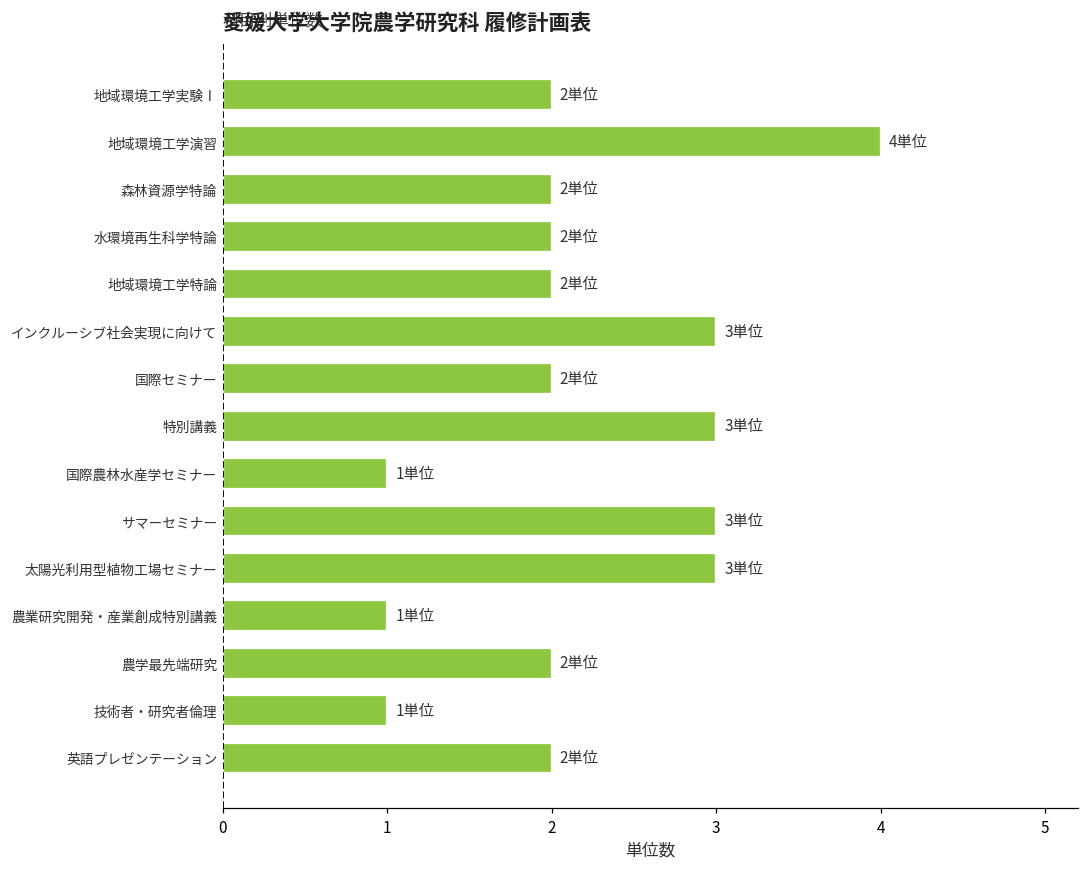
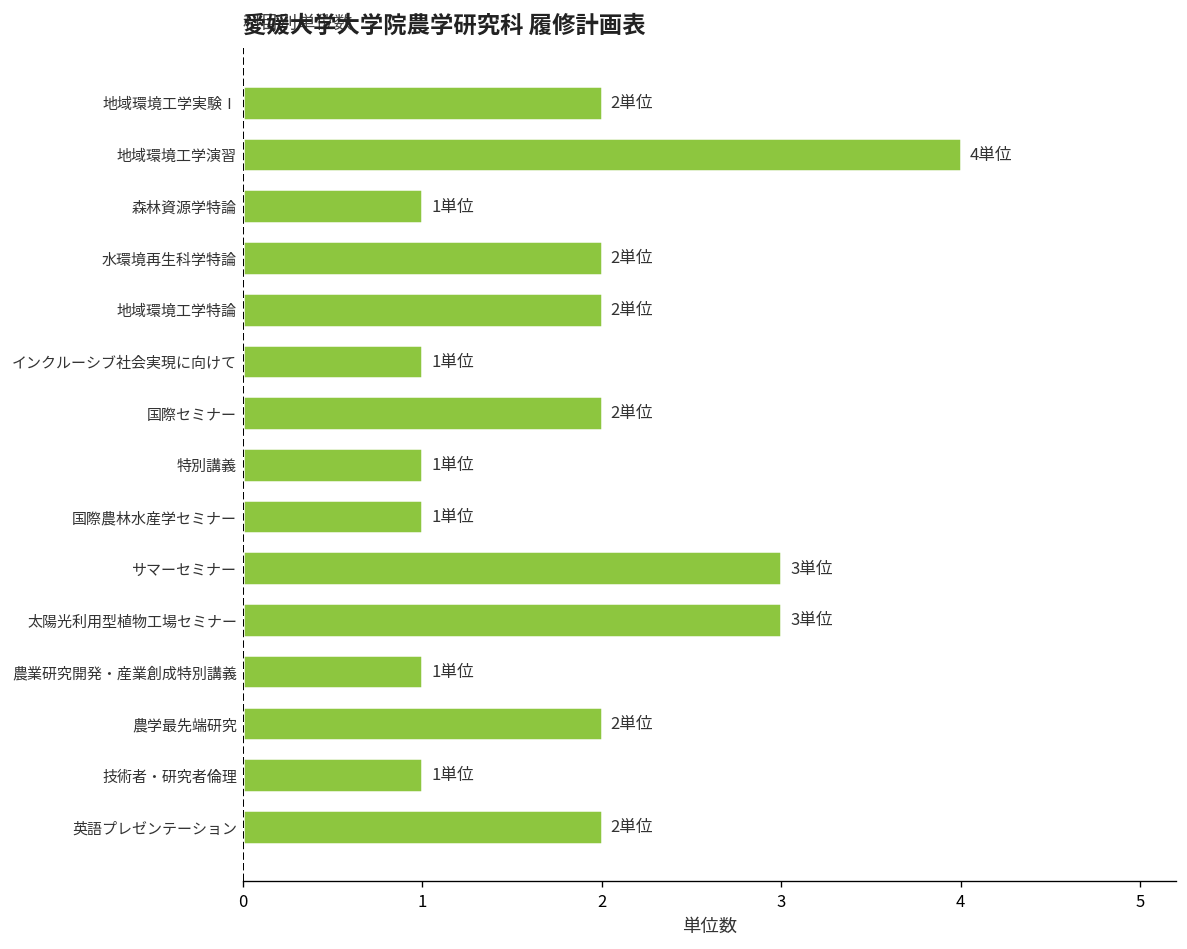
  {
    "地域環境工学実験Ⅰ": 2,
    "地域環境工学演習": 4,
-   "森林資源学特論": 2,
+   "森林資源学特論": 1,
    "水環境再生科学特論": 2,
    "地域環境工学特論": 2,
-   "インクルーシブ社会実現に向けて": 3,
+   "インクルーシブ社会実現に向けて": 1,
    "国際セミナー": 2,
-   "特別講義": 3,
+   "特別講義": 1,
    "国際農林水産学セミナー": 1,
    "サマーセミナー": 3,
    "太陽光利用型植物工場セミナー": 3,
    "農業研究開発・産業創成特別講義": 1,
    "農学最先端研究": 2,
    "技術者・研究者倫理": 1,
    "英語プレゼンテーション": 2
  }
